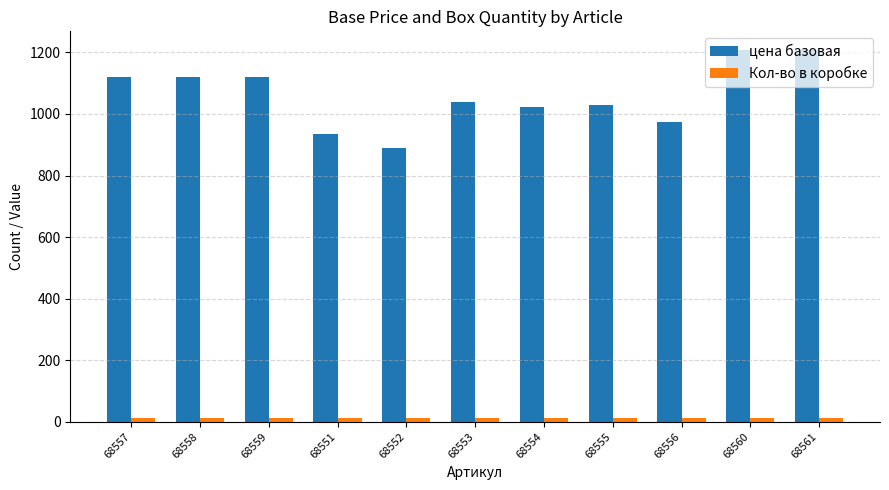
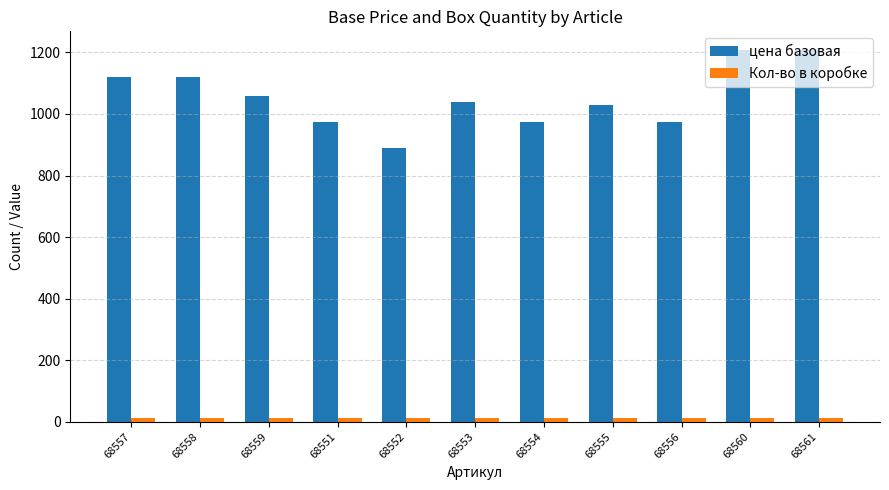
  {
    "цена базовая": {
      "68557": 1120,
      "68558": 1120,
-     "68559": 1120,
-     "68551": 940,
+     "68559": 1060,
+     "68551": 970,
      "68552": 890,
      "68553": 1040,
-     "68554": 1020,
+     "68554": 970,
      "68555": 1030,
      "68556": 970
    },
    "Кол-во в коробке": {
      "68557": 10,
      "68558": 10,
      "68559": 10,
      "68551": 10,
      "68552": 10,
      "68553": 10,
      "68554": 10,
      "68555": 10,
      "68556": 10,
      "68560": 10,
      "68561": 10
    }
  }
